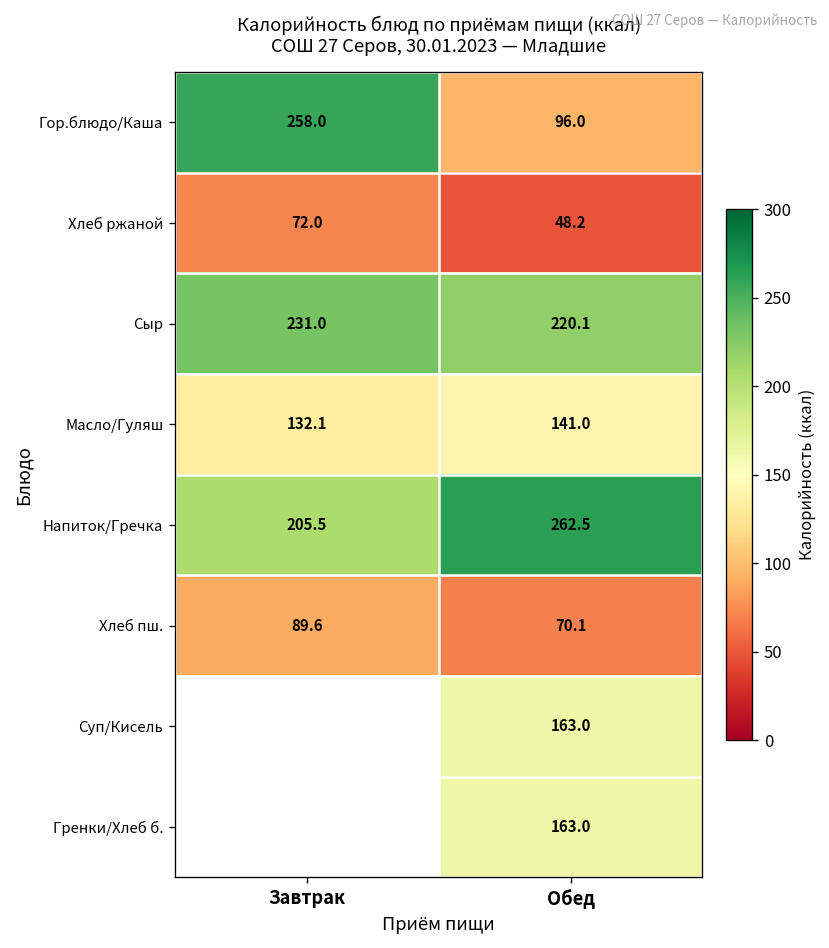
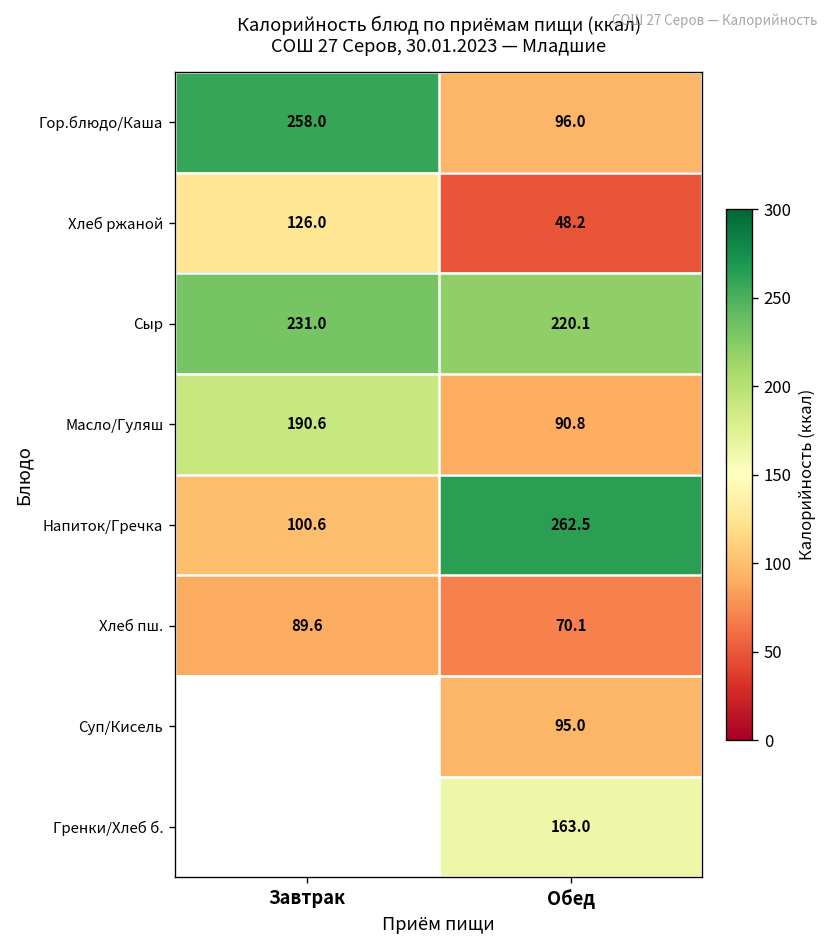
  {
    "Гор.блюдо/Каша": {
      "Завтрак": 258.0,
      "Обед": 96.0
    },
    "Хлеб ржаной": {
-     "Завтрак": 72.0,
+     "Завтрак": 126.0,
      "Обед": 48.2
    },
    "Сыр": {
      "Завтрак": 231.0,
      "Обед": 220.1
    },
    "Масло/Гуляш": {
-     "Завтрак": 132.1,
-     "Обед": 141.0
+     "Завтрак": 190.6,
+     "Обед": 90.8
    },
    "Напиток/Гречка": {
-     "Завтрак": 205.5,
+     "Завтрак": 100.6,
      "Обед": 262.5
    },
    "Хлеб пш.": {
      "Завтрак": 89.6,
      "Обед": 70.1
    },
    "Суп/Кисель": {
-     "Обед": 163.0
+     "Обед": 95.0
    },
    "Гренки/Хлеб б.": {
      "Обед": 163.0
    }
  }
